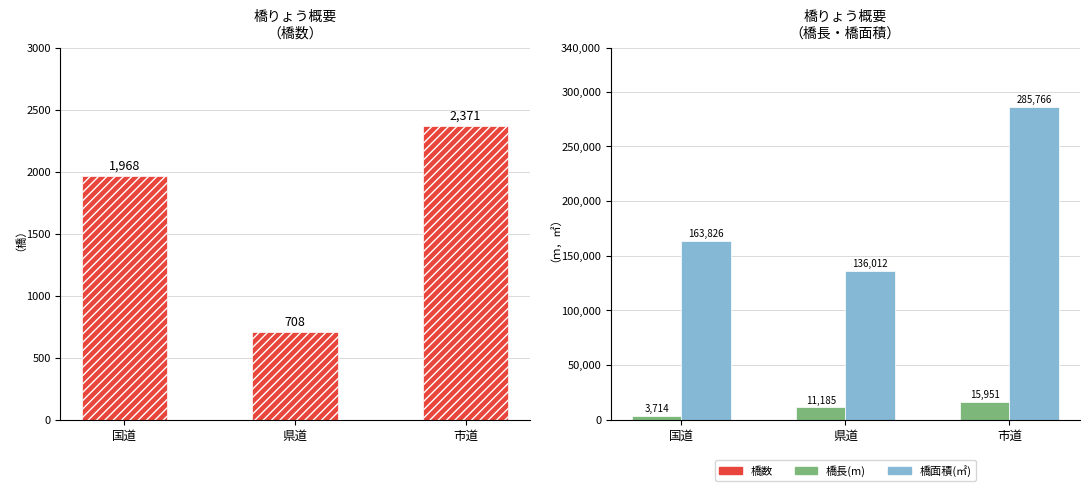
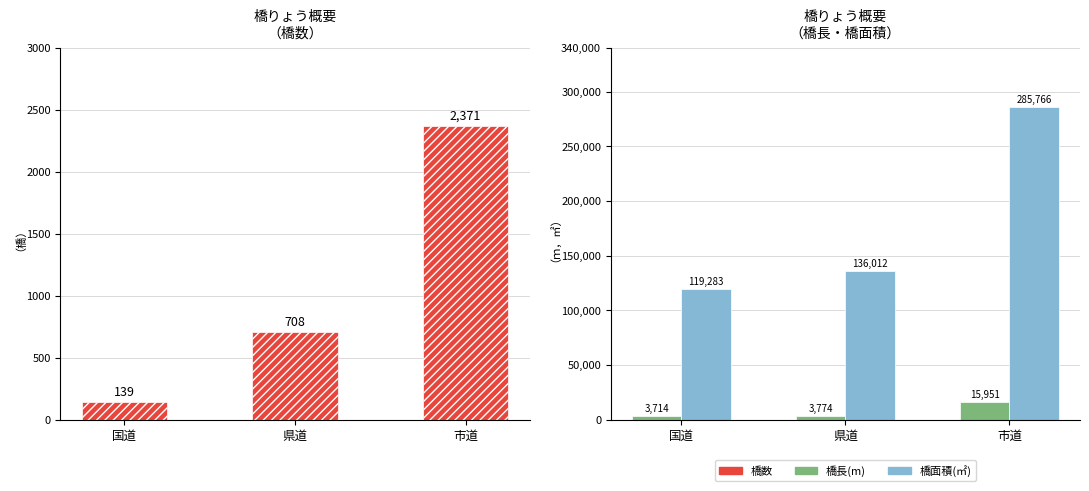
  {
    "橋りょう概要 （橋数）": {
-     "国道": "1,968",
+     "国道": "139",
      "県道": "708",
      "市道": "2,371"
    },
    "橋りょう概要 （橋長・橋面積）": {
      "橋長(m)": {
        "国道": "3,714",
-       "県道": "11,185",
+       "県道": "3,774",
        "市道": "15,951"
      },
      "橋面積(㎡)": {
-       "国道": "163,826",
+       "国道": "119,283",
        "県道": "136,012",
        "市道": "285,766"
      }
    }
  }
